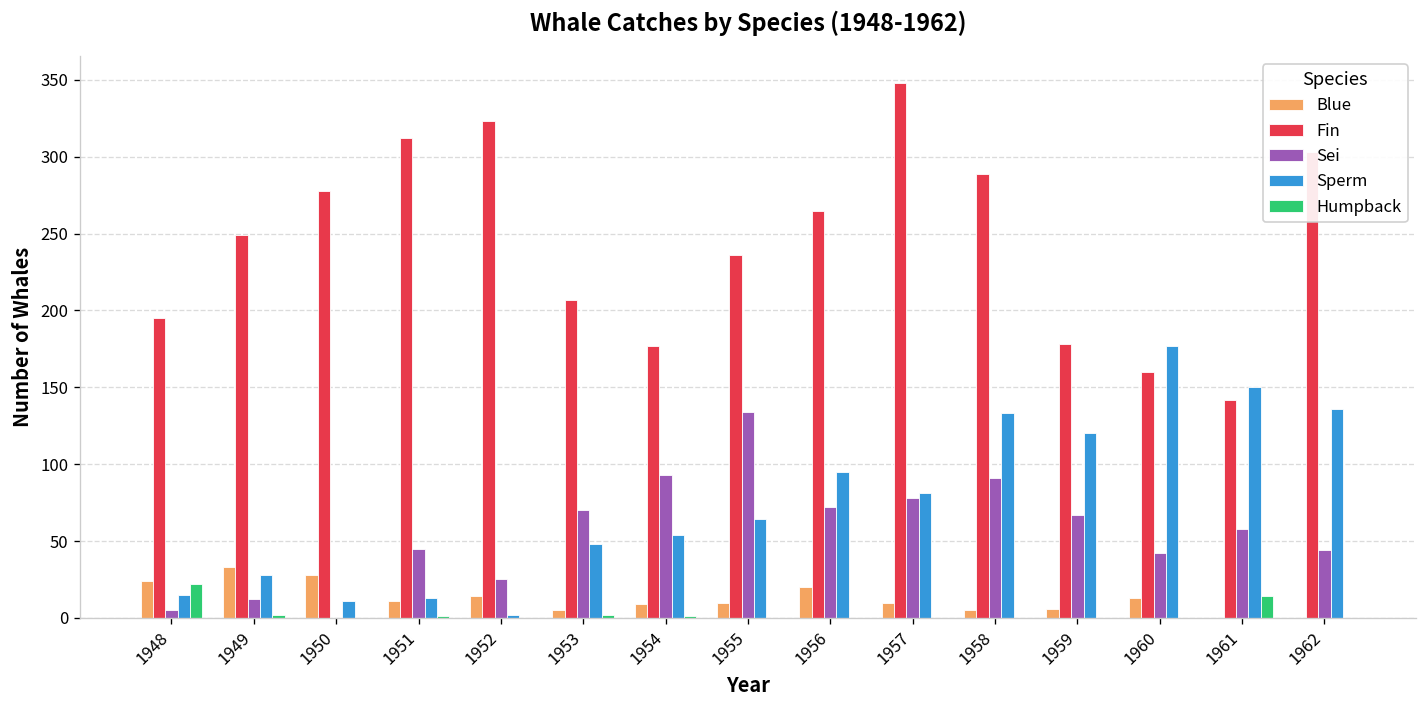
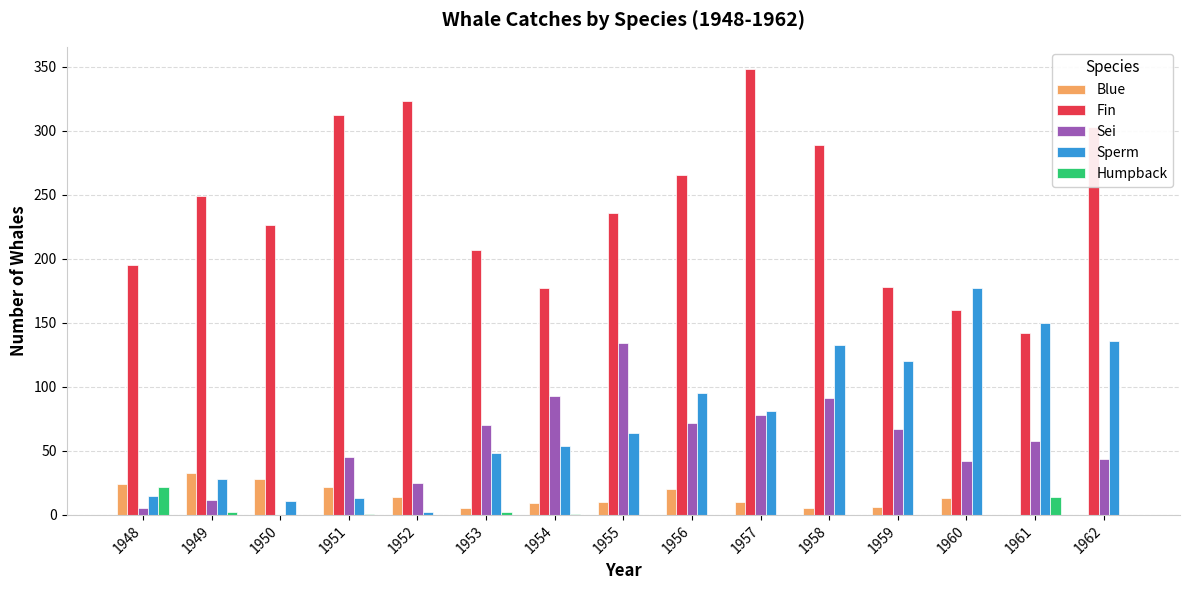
  {
    "Blue": {
      "1948": 24,
      "1949": 33,
      "1950": 28,
-     "1951": 11,
+     "1951": 22,
      "1952": 14,
      "1953": 5,
      "1954": 9,
      "1955": 10,
      "1956": 20,
      "1957": 10,
      "1958": 5,
      "1959": 6,
      "1960": 13,
      "1961": 0,
      "1962": 0
    },
    "Fin": {
      "1948": 195,
      "1949": 249,
-     "1950": 278,
+     "1950": 226,
      "1951": 312,
      "1952": 323,
      "1953": 207,
      "1954": 177,
      "1955": 236,
      "1956": 265,
      "1957": 348,
      "1958": 289,
      "1959": 178,
      "1960": 160,
      "1961": 142
    },
    "Sei": {
      "1948": 5,
      "1949": 12,
      "1950": 0,
      "1951": 45,
      "1952": 25,
      "1953": 70,
      "1954": 93,
      "1955": 134,
      "1956": 72,
      "1957": 78,
      "1958": 91,
      "1959": 67,
      "1960": 42,
      "1961": 58,
      "1962": 44
    },
    "Sperm": {
      "1948": 15,
      "1949": 28,
      "1950": 11,
      "1951": 13,
      "1952": 2,
      "1953": 48,
      "1954": 54,
      "1955": 64,
      "1956": 95,
      "1957": 81,
      "1958": 133,
      "1959": 120,
      "1960": 177,
      "1961": 150,
      "1962": 136
    },
    "Humpback": {
      "1948": 22,
      "1949": 2,
      "1950": 0,
      "1952": 0,
      "1953": 2,
      "1955": 0,
      "1956": 0,
      "1957": 0,
      "1958": 0,
      "1959": 0,
      "1960": 0,
      "1961": 14,
      "1962": 0
    }
  }
